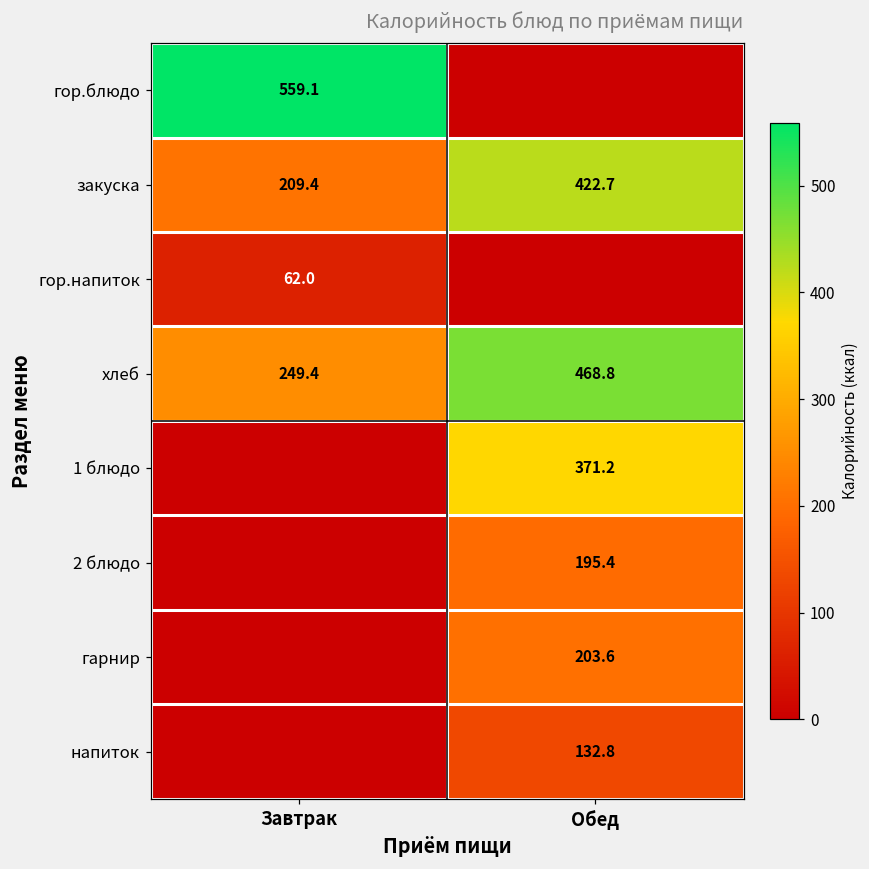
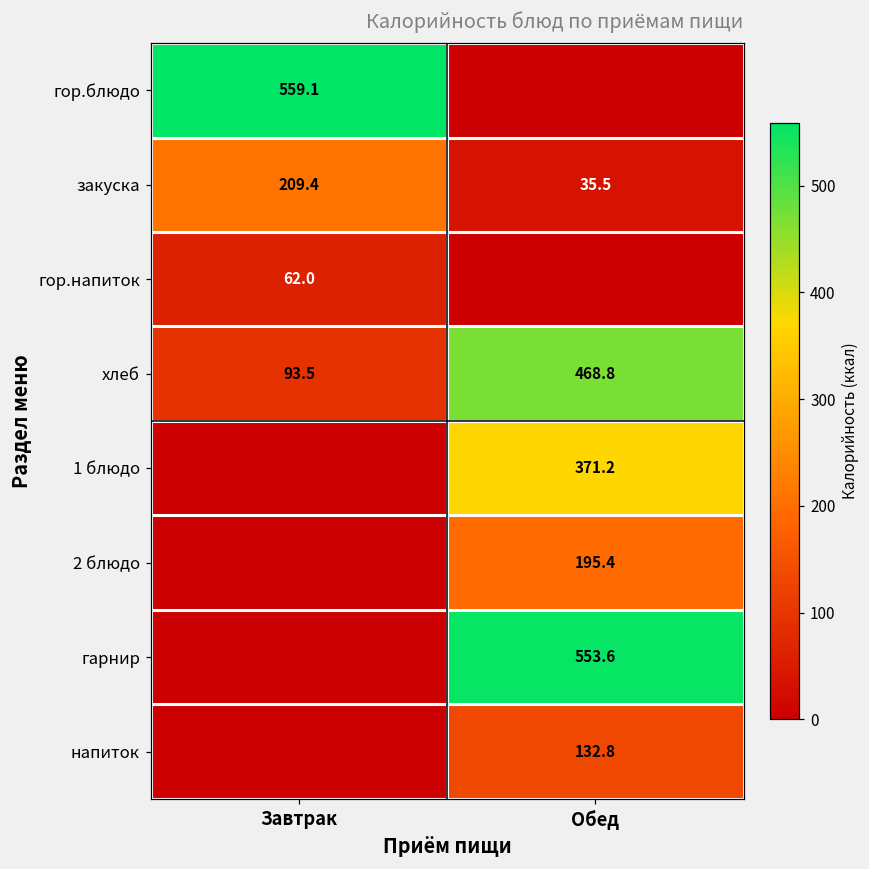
  {
    "гор.блюдо": {
      "Завтрак": 559.1
    },
    "закуска": {
      "Завтрак": 209.4,
-     "Обед": 422.7
+     "Обед": 35.5
    },
    "гор.напиток": {
      "Завтрак": 62.0
    },
    "хлеб": {
-     "Завтрак": 249.4,
+     "Завтрак": 93.5,
      "Обед": 468.8
    },
    "1 блюдо": {
      "Обед": 371.2
    },
    "2 блюдо": {
      "Обед": 195.4
    },
    "гарнир": {
-     "Обед": 203.6
+     "Обед": 553.6
    },
    "напиток": {
      "Обед": 132.8
    }
  }
